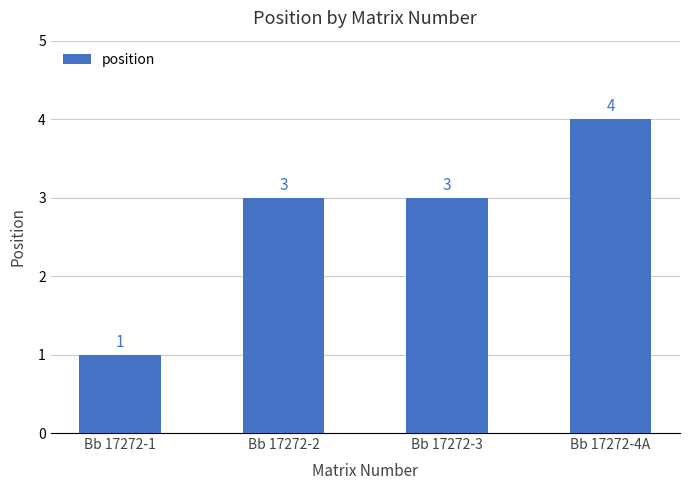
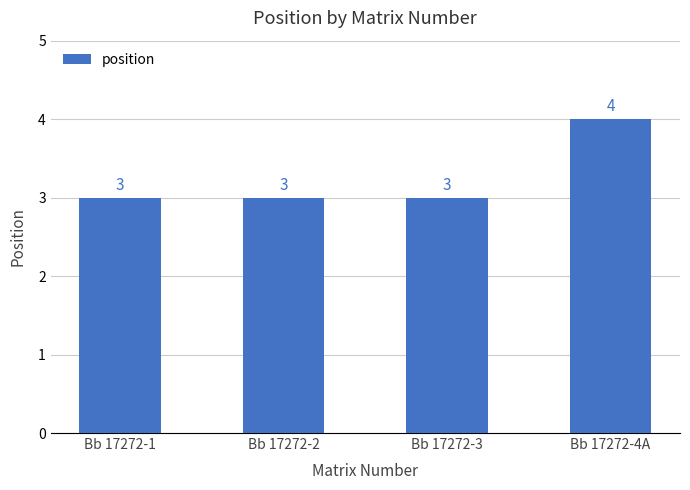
  {
-   "Bb 17272-1": 1,
+   "Bb 17272-1": 3,
    "Bb 17272-2": 3,
    "Bb 17272-3": 3,
    "Bb 17272-4A": 4
  }
